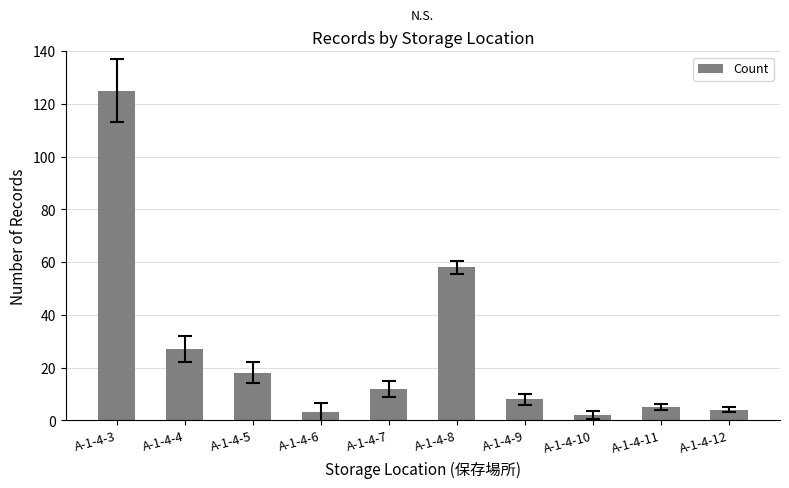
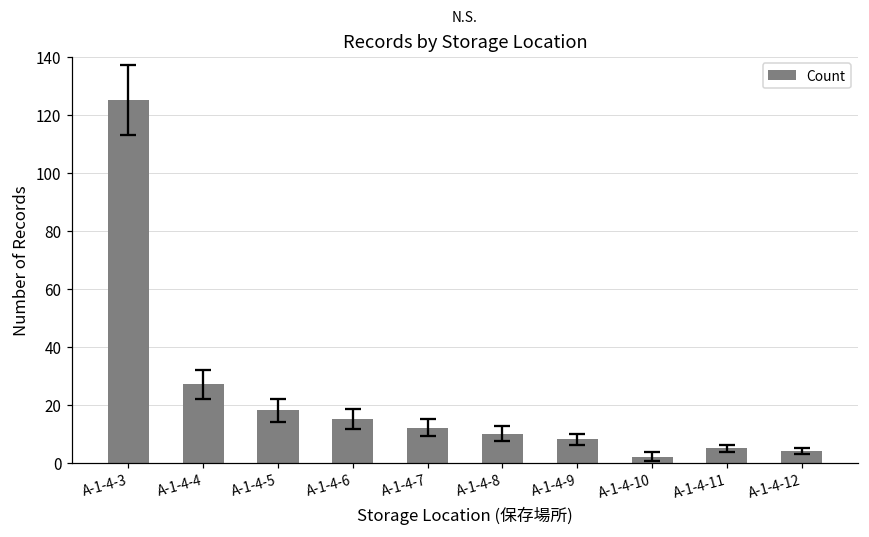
  {
    "Count": {
      "A-1-4-3": 125,
      "A-1-4-4": 27,
      "A-1-4-5": 18,
-     "A-1-4-6": 3,
+     "A-1-4-6": 15,
      "A-1-4-7": 12,
-     "A-1-4-8": 58,
+     "A-1-4-8": 10,
      "A-1-4-9": 8,
      "A-1-4-10": 2,
      "A-1-4-11": 5,
      "A-1-4-12": 4
    }
  }
